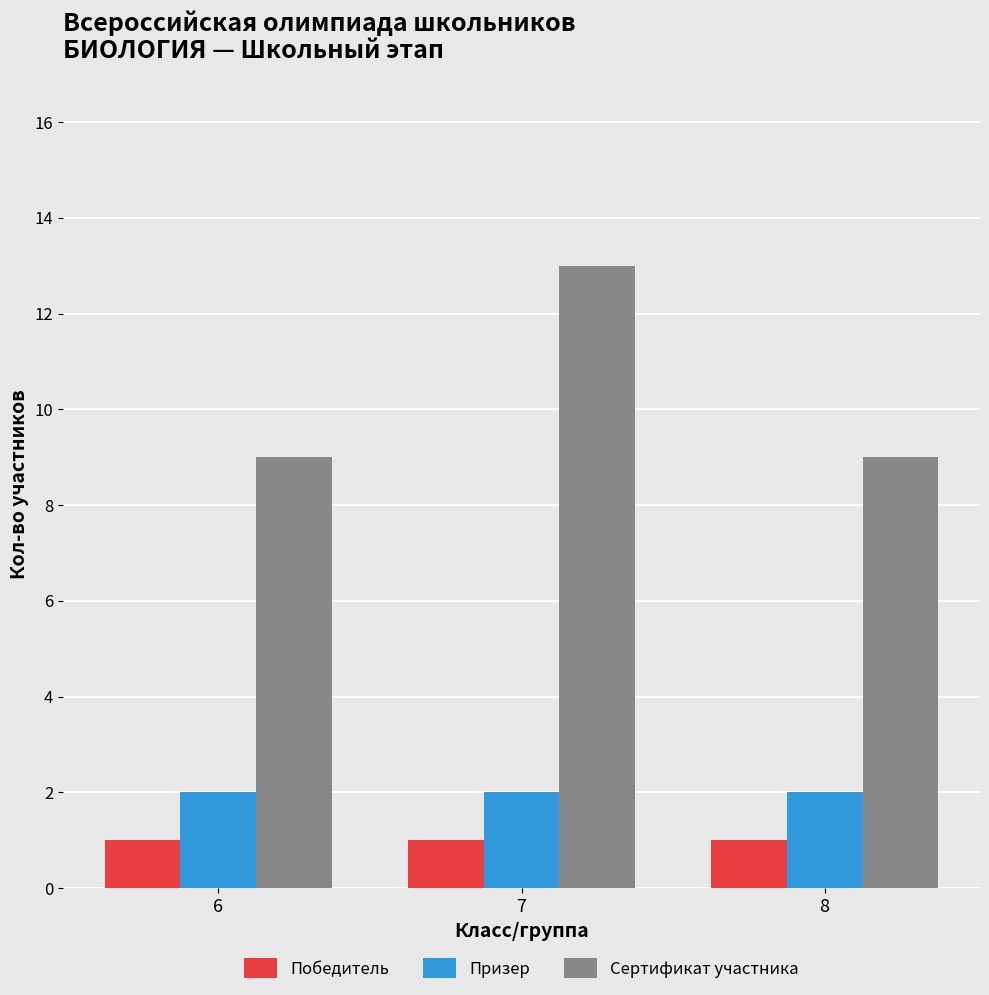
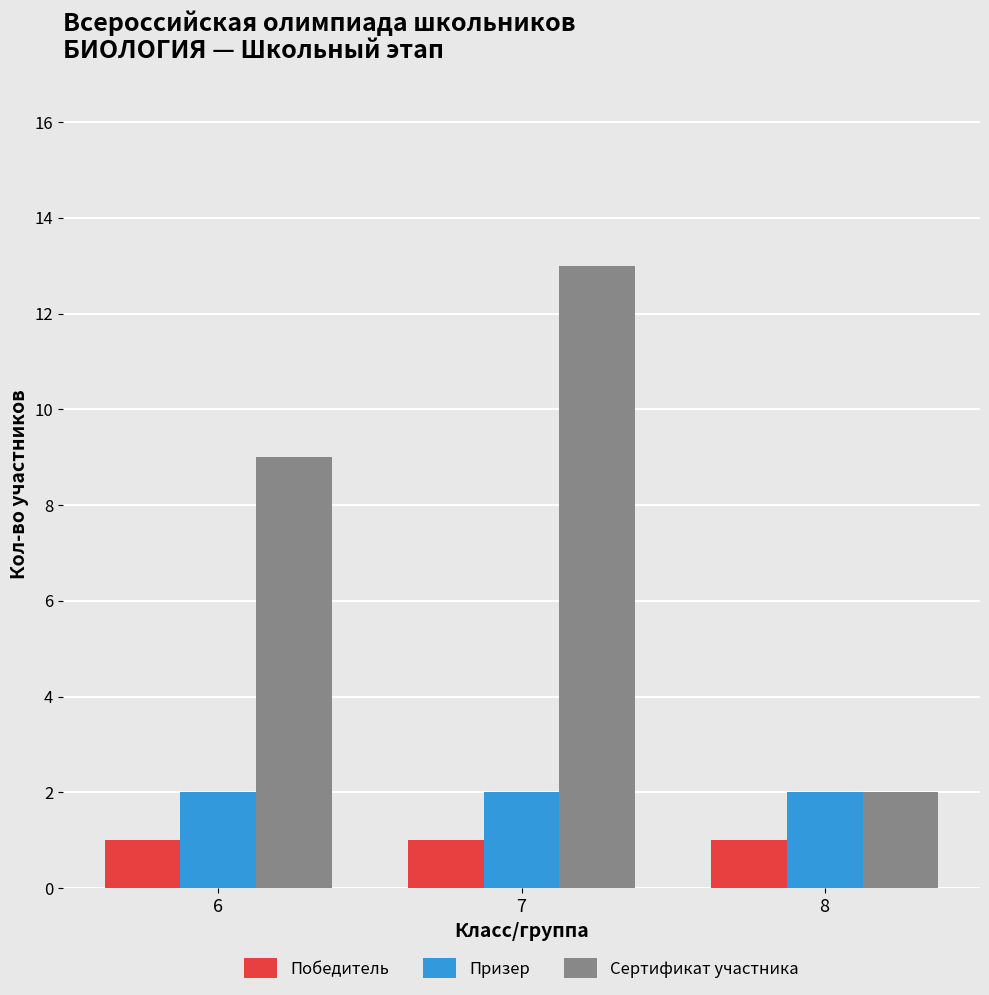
  {
    "Победитель": {
      "6": 1,
      "7": 1,
      "8": 1
    },
    "Призер": {
      "6": 2,
      "7": 2,
      "8": 2
    },
    "Сертификат участника": {
      "6": 9,
      "7": 13,
-     "8": 9
+     "8": 2
    }
  }
